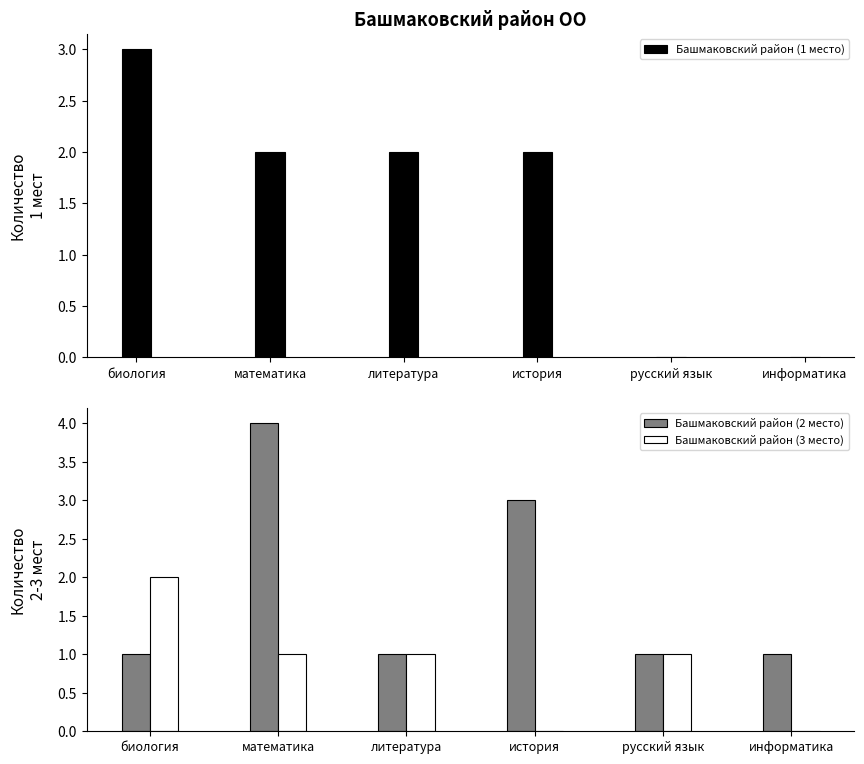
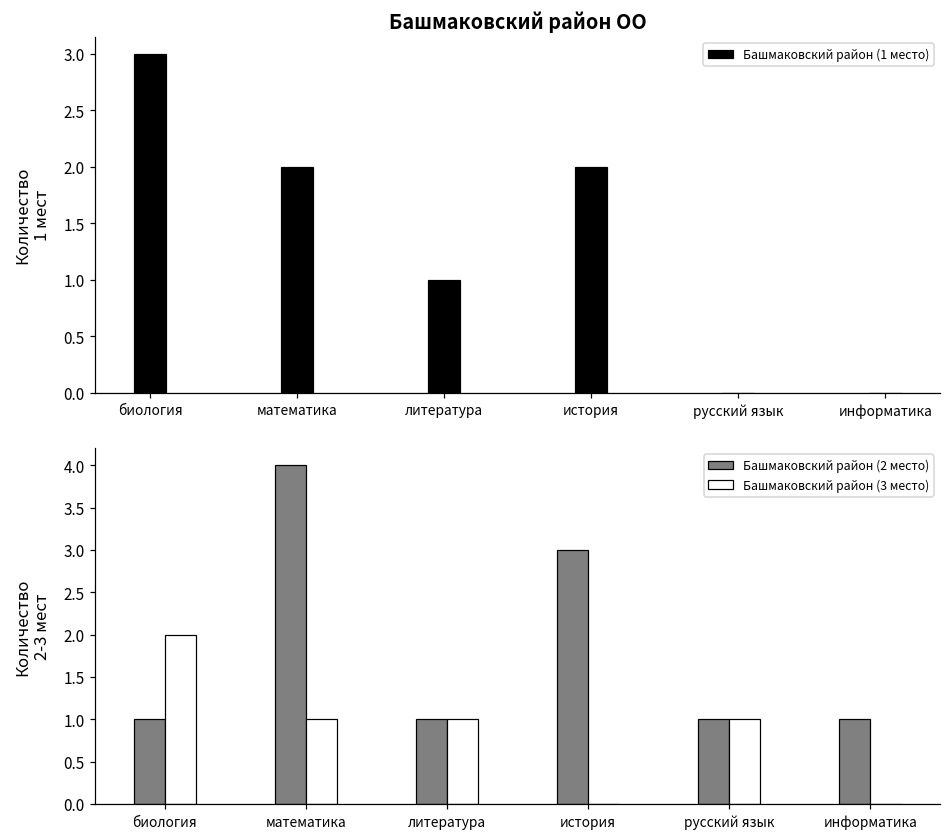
  {
    "Башмаковский район ОО": {
      "биология": 3,
      "математика": 2,
-     "литература": 2,
+     "литература": 1,
      "история": 2,
      "русский язык": 0,
      "информатика": 0
    }
  }
